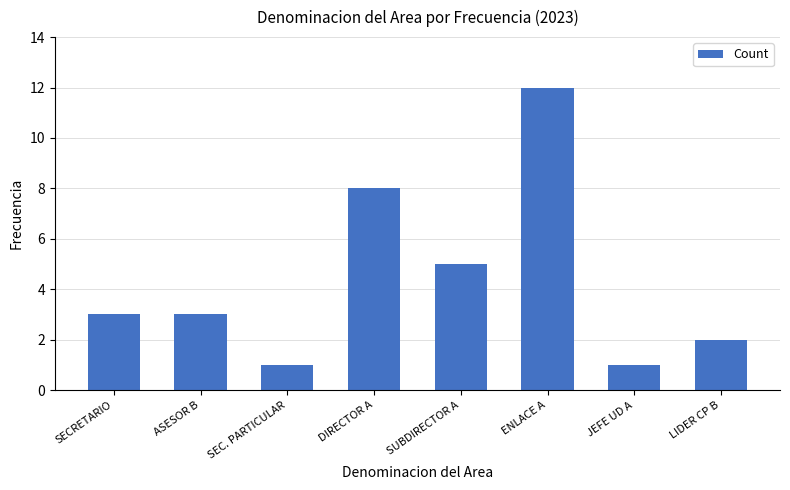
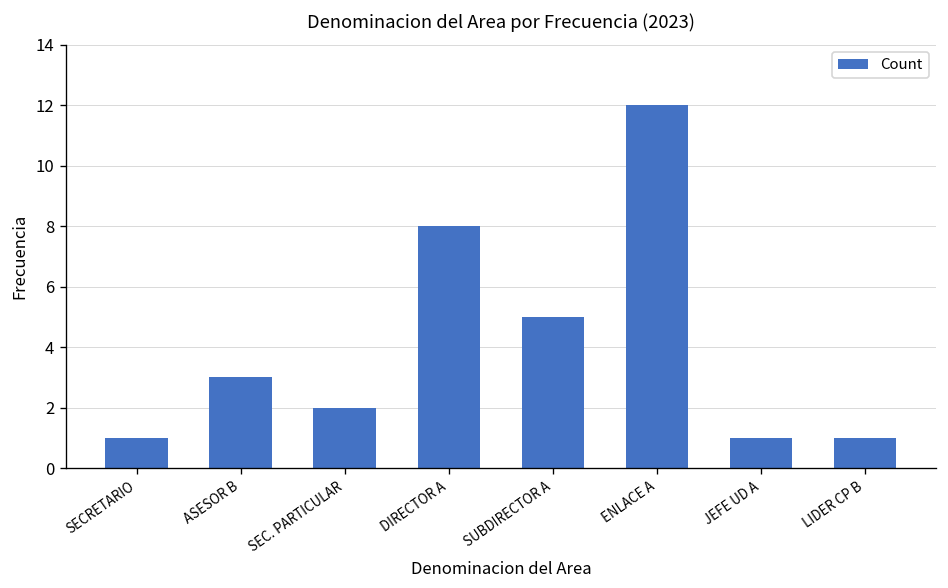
  {
-   "SECRETARIO": 3,
+   "SECRETARIO": 1,
    "ASESOR B": 3,
-   "SEC. PARTICULAR": 1,
+   "SEC. PARTICULAR": 2,
    "DIRECTOR A": 8,
    "SUBDIRECTOR A": 5,
    "ENLACE A": 12,
    "JEFE UD A": 1,
-   "LIDER CP B": 2
+   "LIDER CP B": 1
  }
